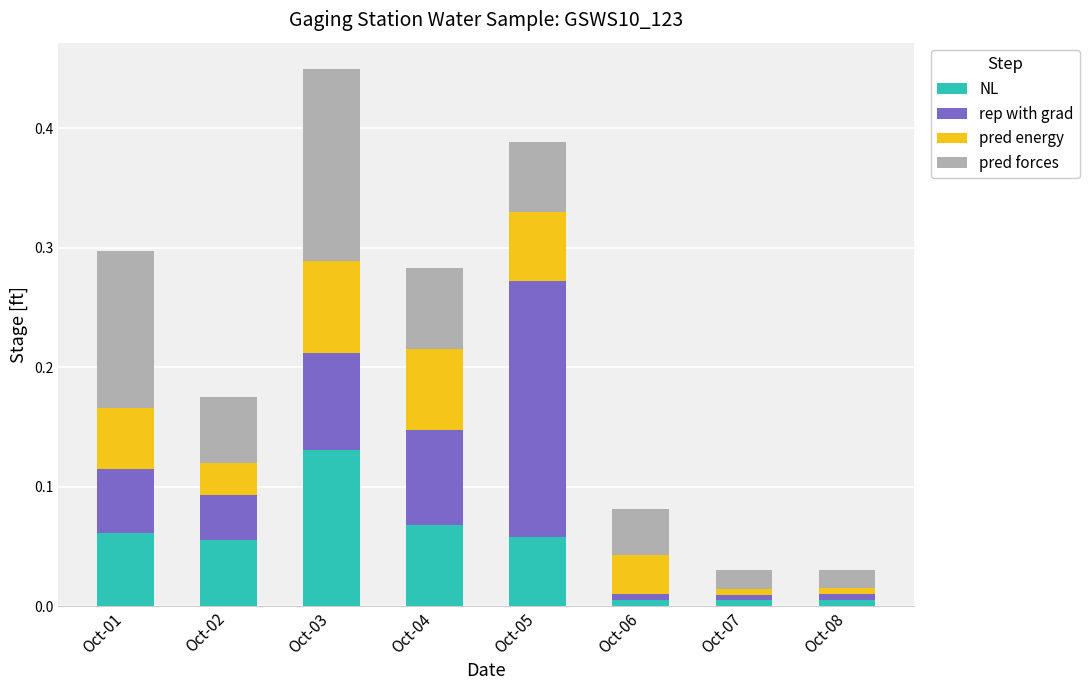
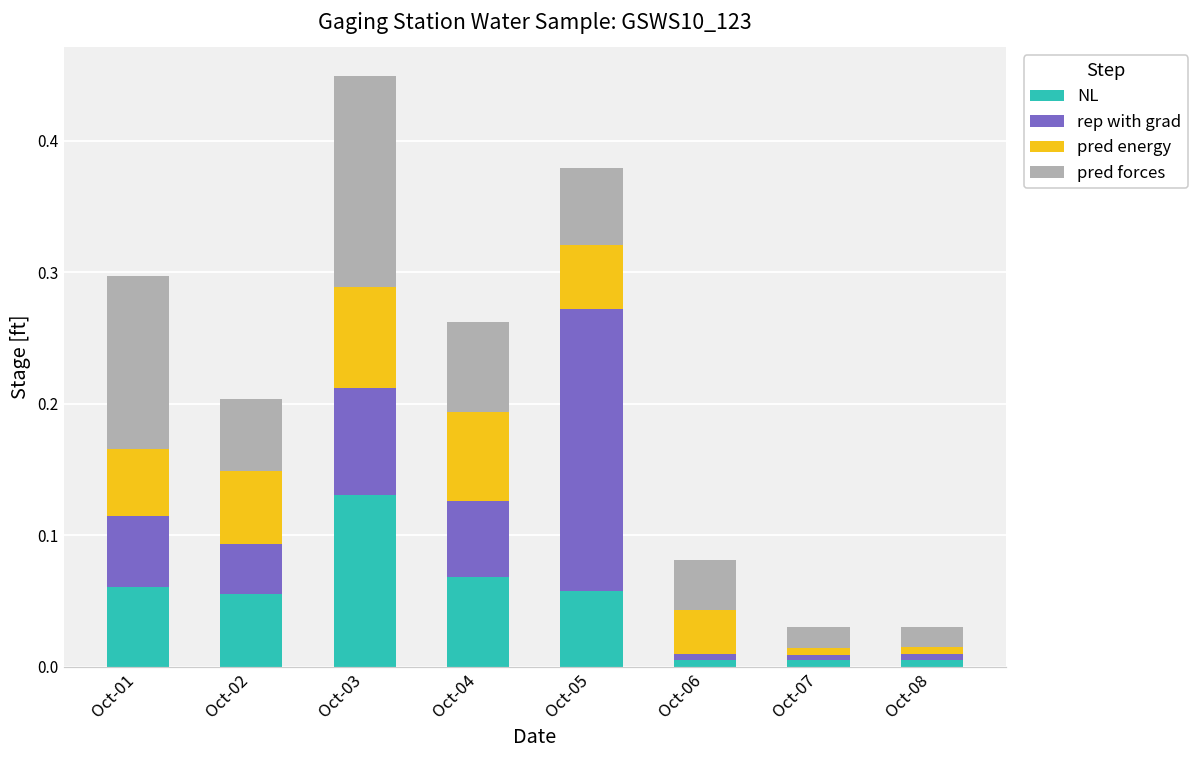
  {
    "NL": {
      "Oct-01": 0.061,
      "Oct-02": 0.055,
      "Oct-03": 0.131,
      "Oct-04": 0.068,
      "Oct-05": 0.058,
      "Oct-06": 0.005,
      "Oct-07": 0.005,
      "Oct-08": 0.005
    },
    "rep with grad": {
      "Oct-01": 0.054,
      "Oct-02": 0.038,
      "Oct-03": 0.081,
-     "Oct-04": 0.079,
+     "Oct-04": 0.058,
      "Oct-05": 0.214,
      "Oct-06": 0.005,
      "Oct-07": 0.004,
      "Oct-08": 0.005
    },
    "pred energy": {
      "Oct-01": 0.051,
-     "Oct-02": 0.027,
+     "Oct-02": 0.056,
      "Oct-03": 0.077,
      "Oct-04": 0.068,
-     "Oct-05": 0.058,
+     "Oct-05": 0.049,
      "Oct-06": 0.033,
      "Oct-07": 0.005,
      "Oct-08": 0.005
    },
    "pred forces": {
      "Oct-01": 0.131,
      "Oct-02": 0.055,
      "Oct-03": 0.160,
      "Oct-04": 0.068,
      "Oct-05": 0.058,
      "Oct-06": 0.038,
      "Oct-07": 0.016,
      "Oct-08": 0.015
    }
  }
